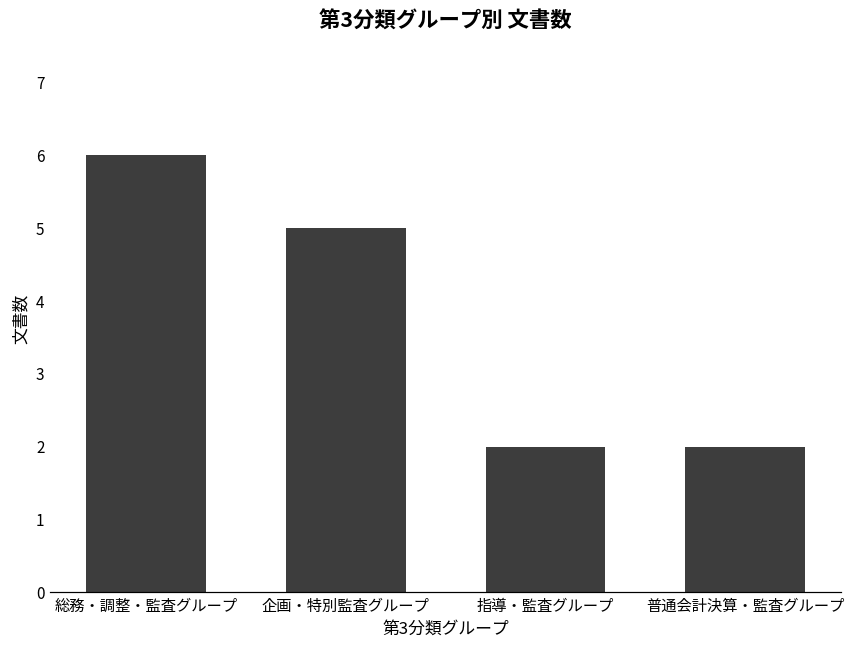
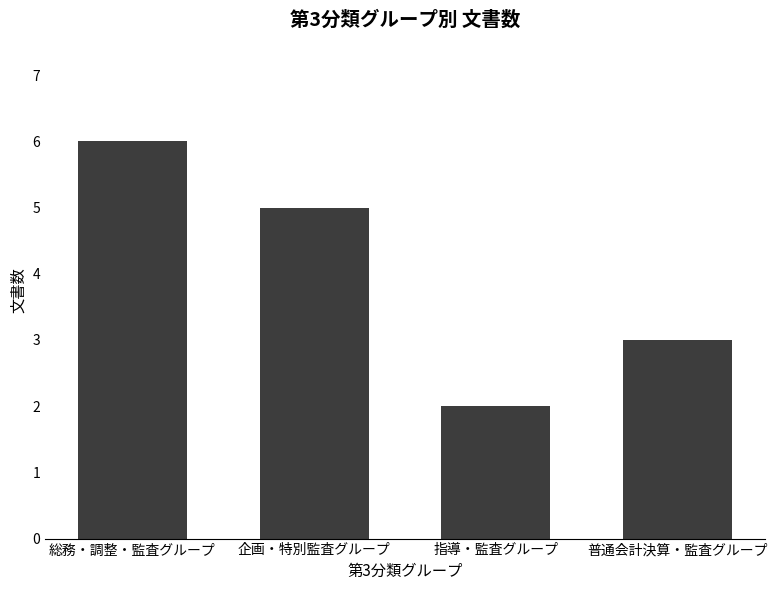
  {
    "総務・調整・監査グループ": 6,
    "企画・特別監査グループ": 5,
    "指導・監査グループ": 2,
-   "普通会計決算・監査グループ": 2
+   "普通会計決算・監査グループ": 3
  }
